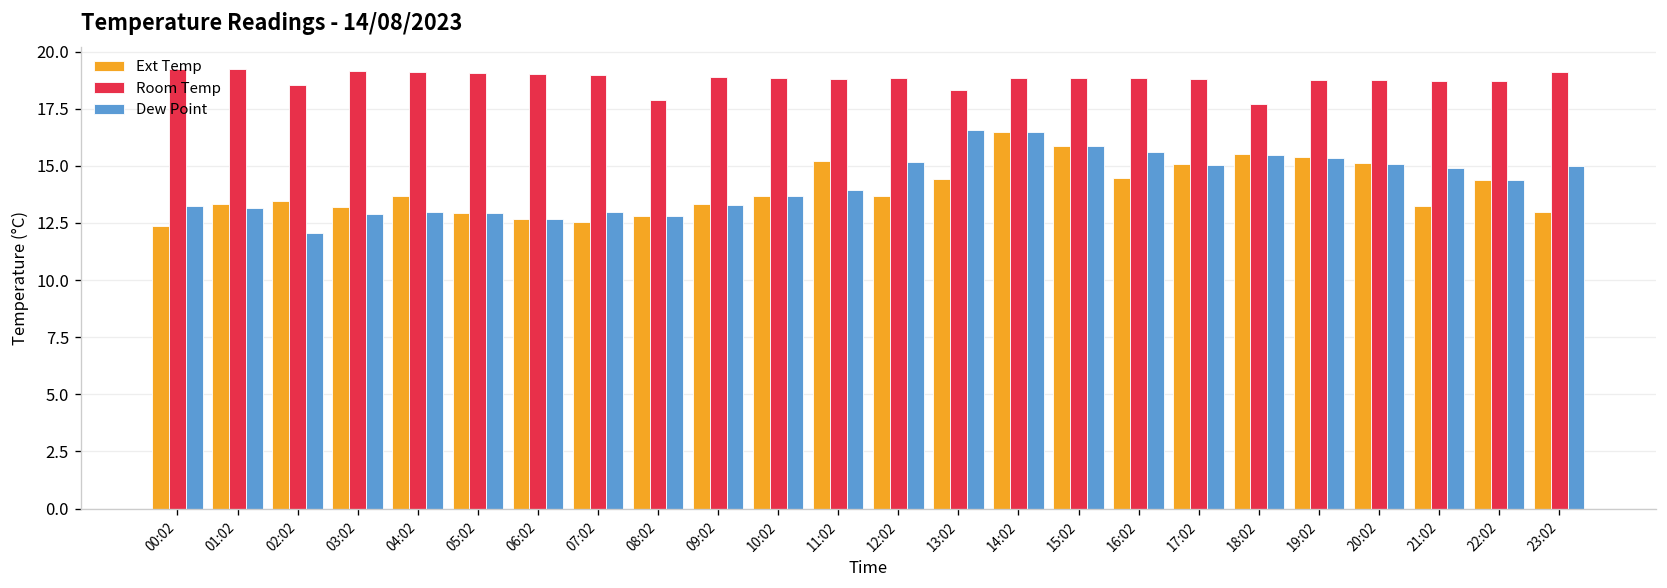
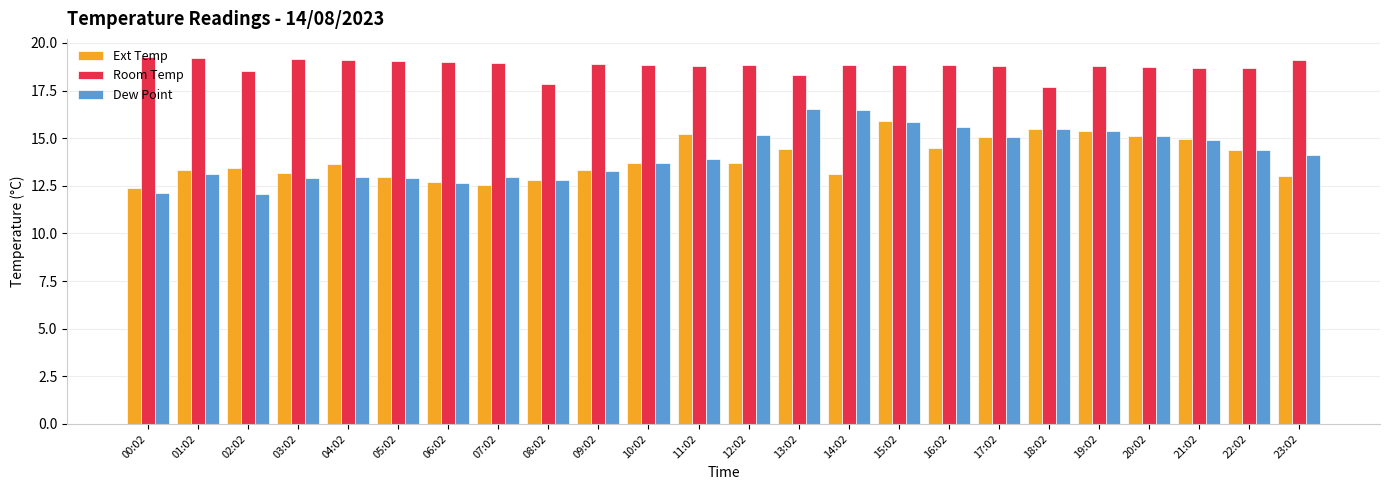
  {
    "Ext Temp": {
      "00:02": 12.4,
      "01:02": 13.3,
      "02:02": 13.4,
      "03:02": 13.2,
      "04:02": 13.7,
      "05:02": 12.9,
      "06:02": 12.7,
      "07:02": 12.6,
      "08:02": 12.8,
      "09:02": 13.3,
      "10:02": 13.7,
      "11:02": 15.2,
      "12:02": 13.7,
      "13:02": 14.4,
-     "14:02": 16.5,
+     "14:02": 13.1,
      "15:02": 15.9,
      "16:02": 14.5,
      "17:02": 15.1,
      "18:02": 15.5,
      "19:02": 15.4,
      "20:02": 15.1,
-     "21:02": 13.3,
+     "21:02": 14.9,
      "22:02": 14.4,
      "23:02": 13.0
    },
    "Room Temp": {
      "00:02": 19.3,
      "01:02": 19.2,
      "02:02": 18.5,
      "03:02": 19.2,
      "04:02": 19.1,
      "05:02": 19.1,
      "06:02": 19.0,
      "07:02": 19.0,
      "08:02": 17.9,
      "09:02": 18.9,
      "10:02": 18.8,
      "11:02": 18.8,
      "12:02": 18.8,
      "13:02": 18.3,
      "14:02": 18.8,
      "15:02": 18.8,
      "16:02": 18.8,
      "17:02": 18.8,
      "18:02": 17.7,
      "19:02": 18.8,
      "20:02": 18.7,
      "21:02": 18.7,
      "22:02": 18.7,
      "23:02": 19.1
    },
    "Dew Point": {
-     "00:02": 13.2,
+     "00:02": 12.1,
      "01:02": 13.1,
      "02:02": 12.1,
      "03:02": 12.9,
      "04:02": 13.0,
      "05:02": 12.9,
      "06:02": 12.7,
      "07:02": 13.0,
      "08:02": 12.8,
      "09:02": 13.3,
      "10:02": 13.7,
      "11:02": 13.9,
      "12:02": 15.2,
      "13:02": 16.6,
      "14:02": 16.5,
      "15:02": 15.9,
      "16:02": 15.6,
      "17:02": 15.0,
      "18:02": 15.5,
      "19:02": 15.4,
      "20:02": 15.1,
      "21:02": 14.9,
      "22:02": 14.4,
-     "23:02": 15.0
+     "23:02": 14.1
    }
  }
